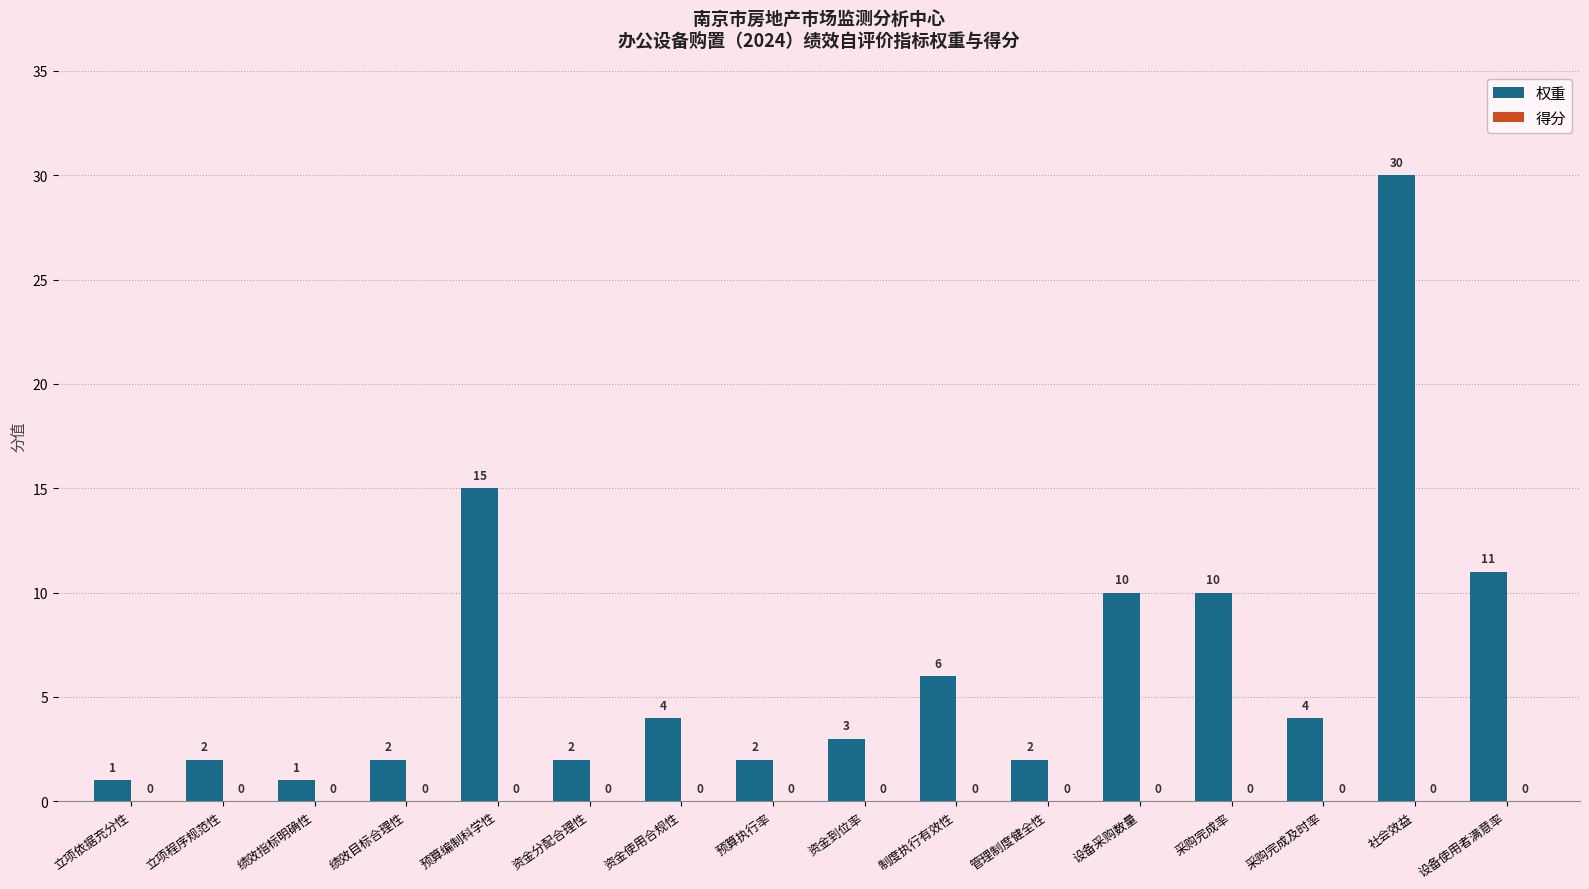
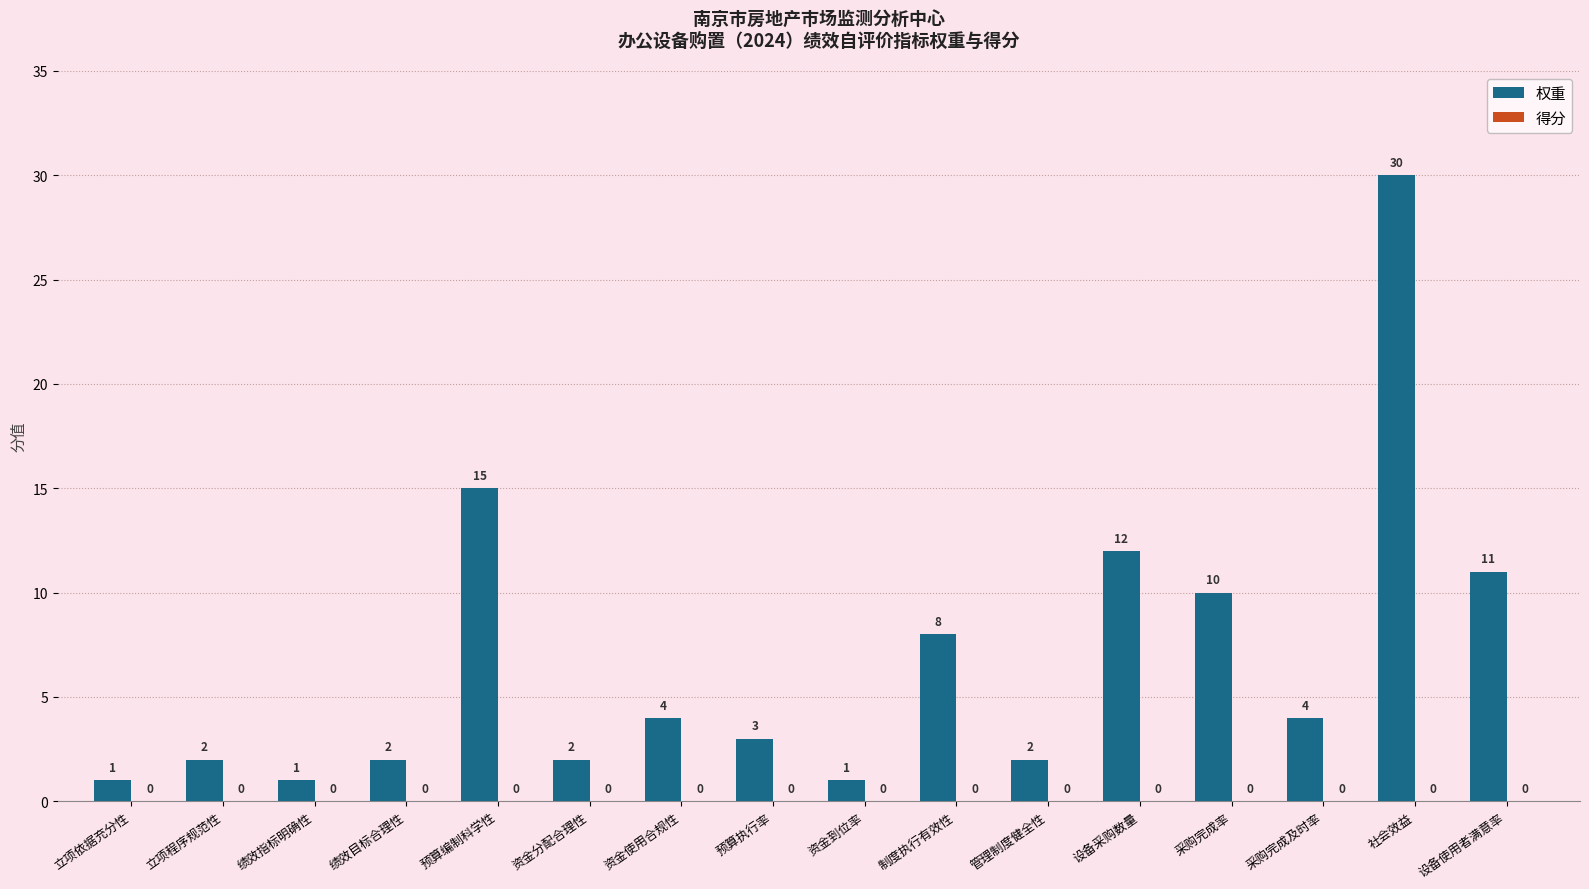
  {
    "权重": {
      "立项依据充分性": 1,
      "立项程序规范性": 2,
      "绩效指标明确性": 1,
      "绩效目标合理性": 2,
      "预算编制科学性": 15,
      "资金分配合理性": 2,
      "资金使用合规性": 4,
-     "预算执行率": 2,
-     "资金到位率": 3,
-     "制度执行有效性": 6,
+     "预算执行率": 3,
+     "资金到位率": 1,
+     "制度执行有效性": 8,
      "管理制度健全性": 2,
-     "设备采购数量": 10,
+     "设备采购数量": 12,
      "采购完成率": 10,
      "采购完成及时率": 4,
      "社会效益": 30,
      "设备使用者满意率": 11
    },
    "得分": {
      "立项依据充分性": 0,
      "立项程序规范性": 0,
      "绩效指标明确性": 0,
      "绩效目标合理性": 0,
      "预算编制科学性": 0,
      "资金分配合理性": 0,
      "资金使用合规性": 0,
      "预算执行率": 0,
      "资金到位率": 0,
      "制度执行有效性": 0,
      "管理制度健全性": 0,
      "设备采购数量": 0,
      "采购完成率": 0,
      "采购完成及时率": 0,
      "社会效益": 0,
      "设备使用者满意率": 0
    }
  }
